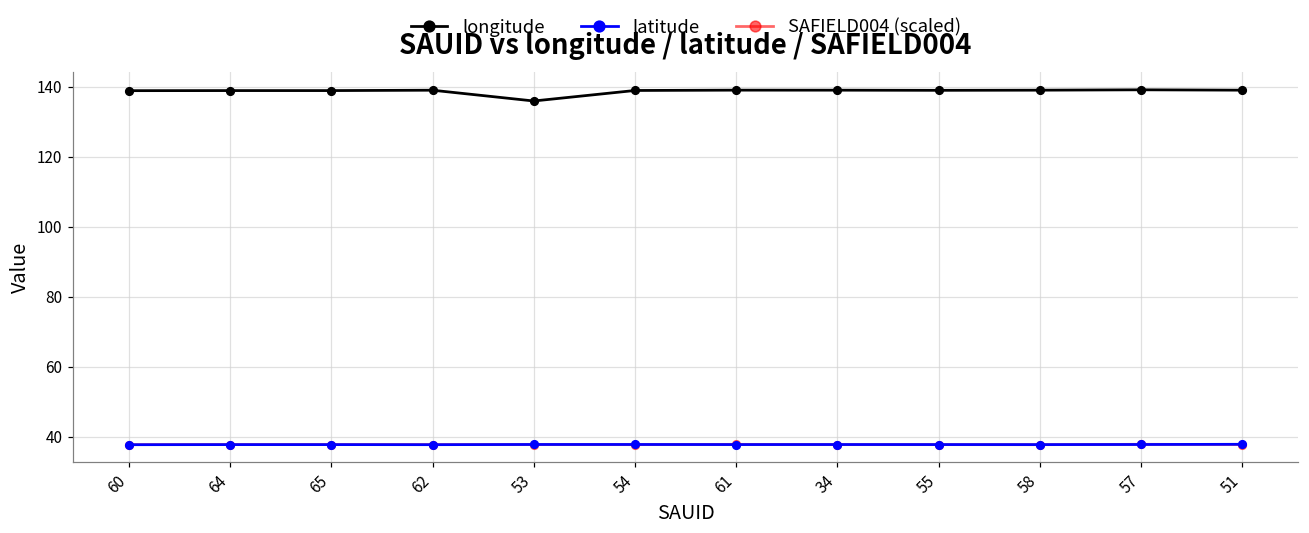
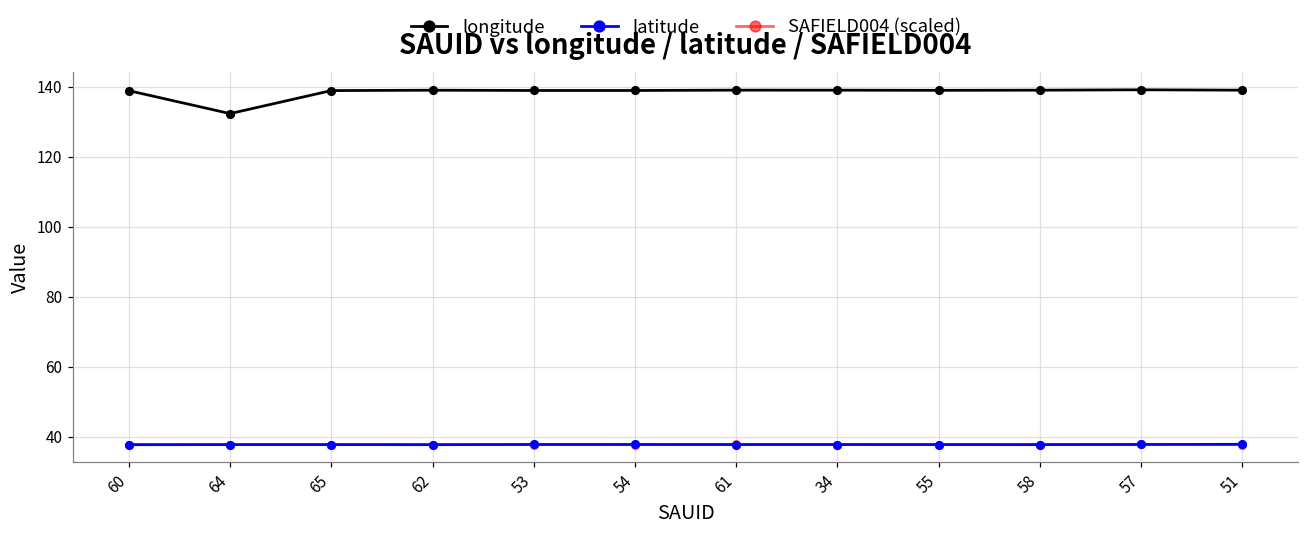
  {
    "longitude": {
      "60": 139,
-     "64": 139,
+     "64": 132,
      "65": 139,
      "62": 139,
-     "53": 136,
+     "53": 139,
      "54": 139,
      "61": 139,
      "34": 139,
      "55": 139,
      "58": 139,
      "57": 139,
      "51": 139
    },
    "SAFIELD004 (scaled)": {
      "60": 38,
      "64": 38,
      "65": 38,
      "62": 38,
      "53": 38,
      "54": 38,
      "61": 38,
      "34": 38,
      "55": 38,
      "58": 38,
      "57": 38,
      "51": 38
    }
  }
